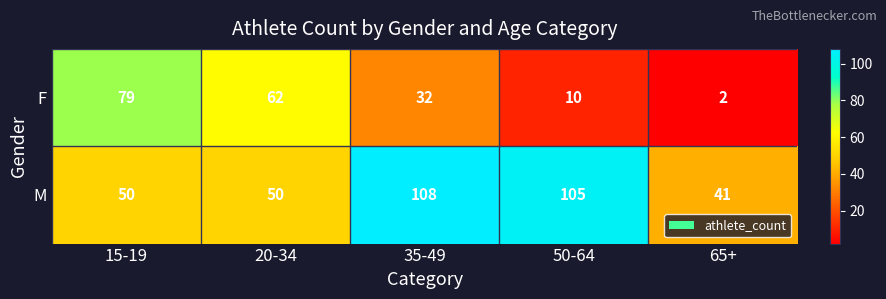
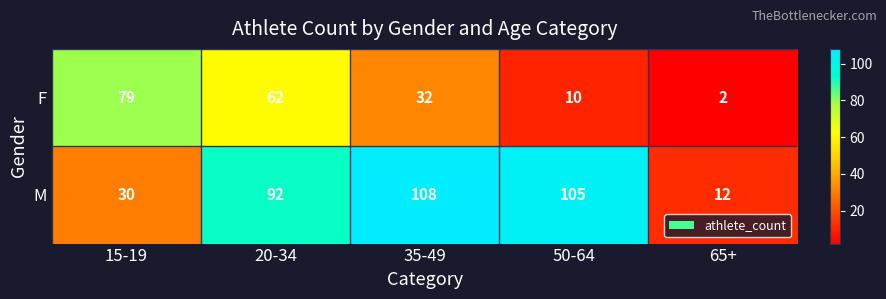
  {
    "F": {
      "15-19": 79,
      "20-34": 62,
      "35-49": 32,
      "50-64": 10,
      "65+": 2
    },
    "M": {
-     "15-19": 50,
-     "20-34": 50,
+     "15-19": 30,
+     "20-34": 92,
      "35-49": 108,
      "50-64": 105,
-     "65+": 41
+     "65+": 12
    }
  }
